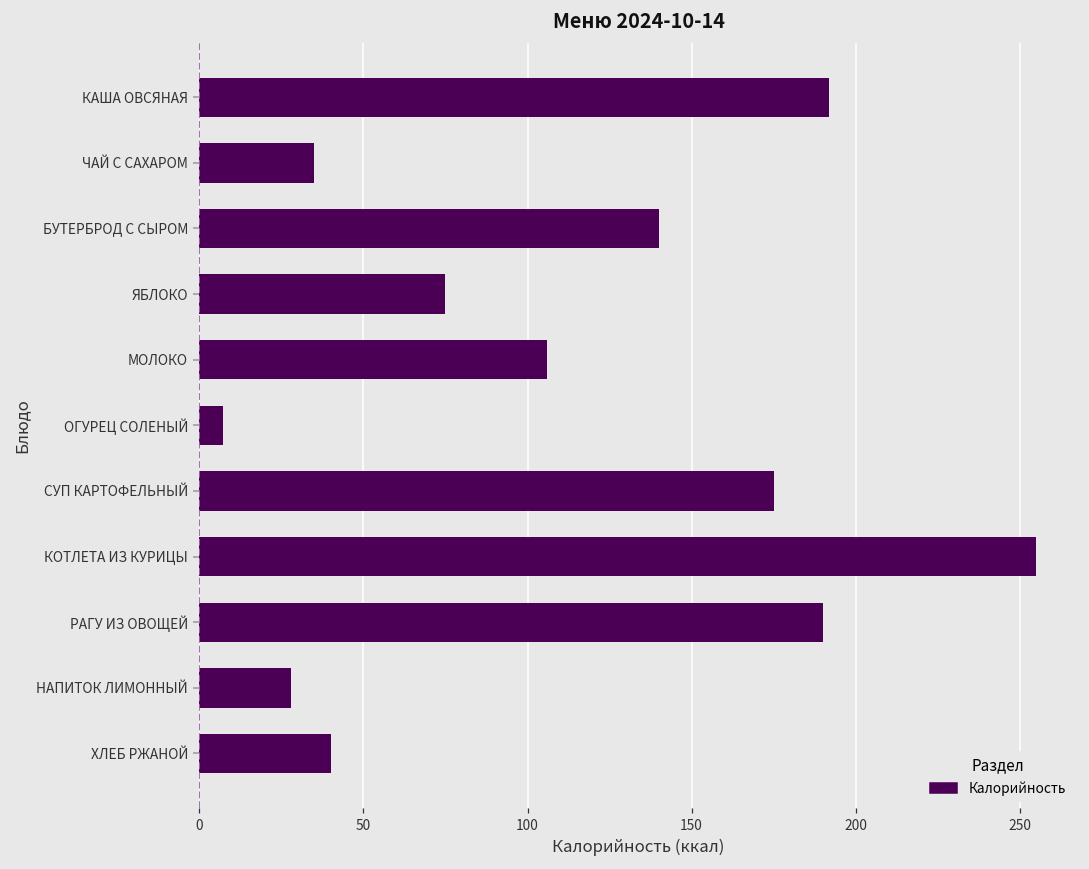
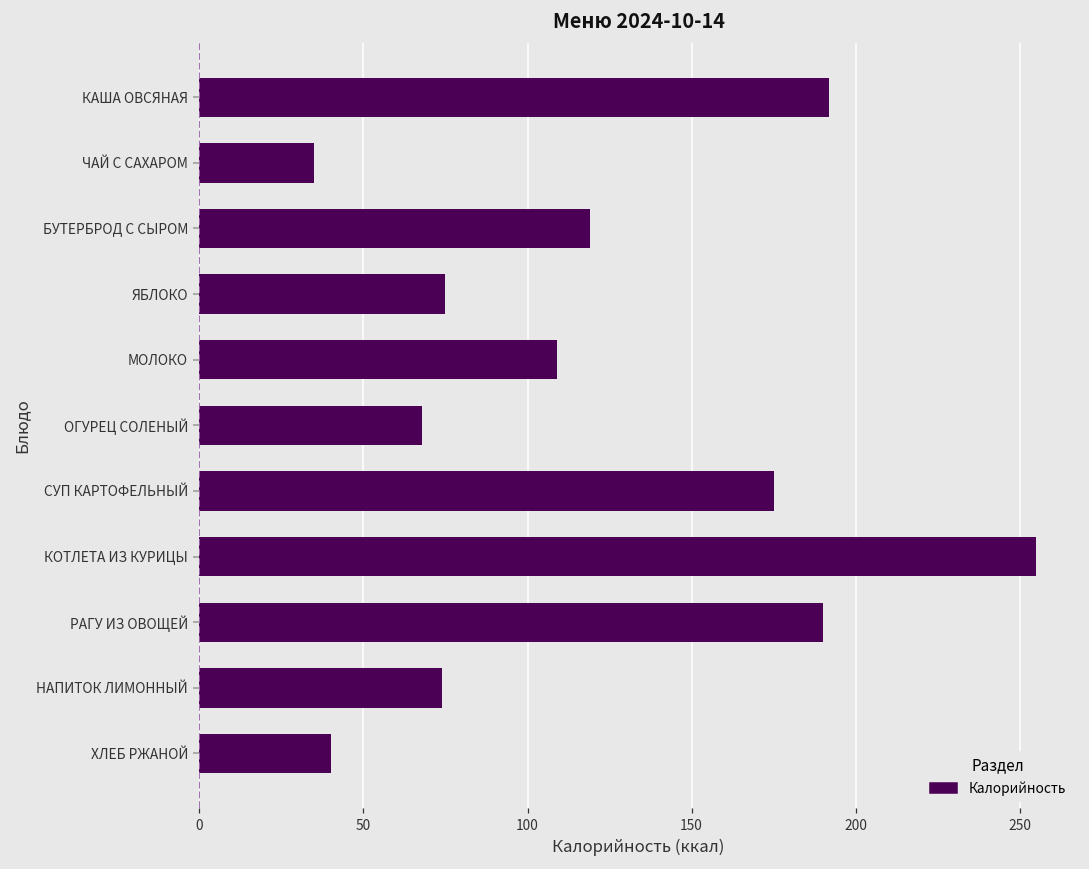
  {
    "КАША ОВСЯНАЯ": 192,
    "ЧАЙ С САХАРОМ": 35,
-   "БУТЕРБРОД С СЫРОМ": 140,
+   "БУТЕРБРОД С СЫРОМ": 119,
    "ЯБЛОКО": 75,
-   "МОЛОКО": 106,
-   "ОГУРЕЦ СОЛЕНЫЙ": 7,
+   "МОЛОКО": 109,
+   "ОГУРЕЦ СОЛЕНЫЙ": 68,
    "СУП КАРТОФЕЛЬНЫЙ": 175,
    "КОТЛЕТА ИЗ КУРИЦЫ": 255,
    "РАГУ ИЗ ОВОЩЕЙ": 190,
-   "НАПИТОК ЛИМОННЫЙ": 28,
+   "НАПИТОК ЛИМОННЫЙ": 74,
    "ХЛЕБ РЖАНОЙ": 40
  }
